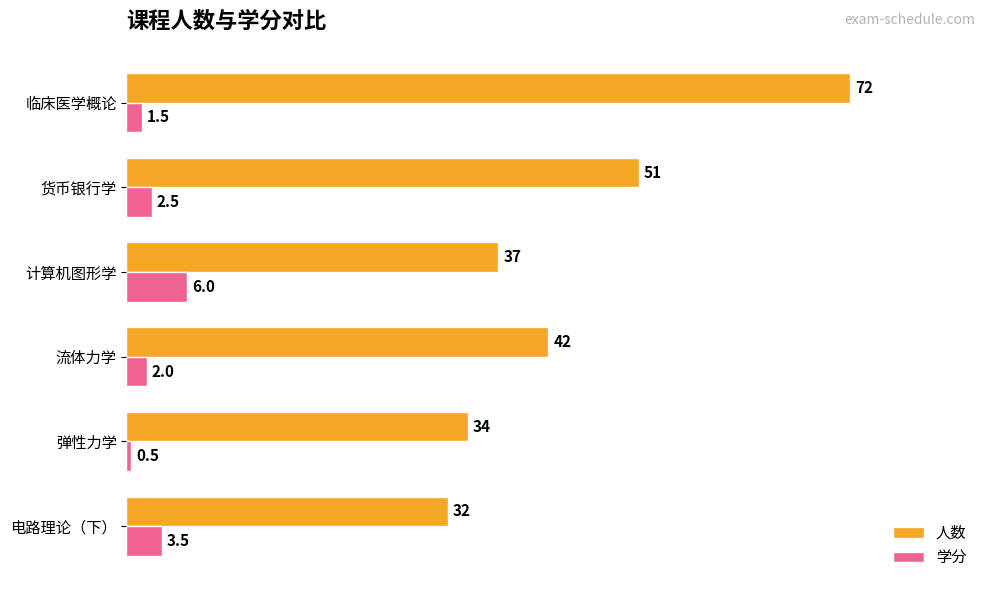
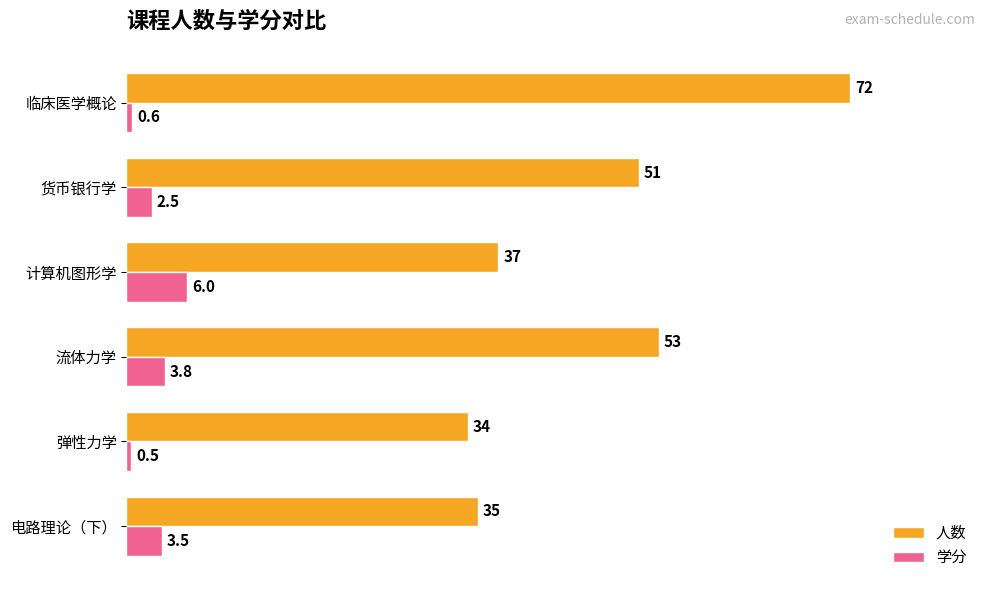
  {
    "人数": {
      "临床医学概论": 72,
      "货币银行学": 51,
      "计算机图形学": 37,
-     "流体力学": 42,
+     "流体力学": 53,
      "弹性力学": 34,
-     "电路理论（下）": 32
+     "电路理论（下）": 35
    },
    "学分": {
-     "临床医学概论": 1.5,
+     "临床医学概论": 0.6,
      "货币银行学": 2.5,
      "计算机图形学": 6.0,
-     "流体力学": 2.0,
+     "流体力学": 3.8,
      "弹性力学": 0.5,
      "电路理论（下）": 3.5
    }
  }
